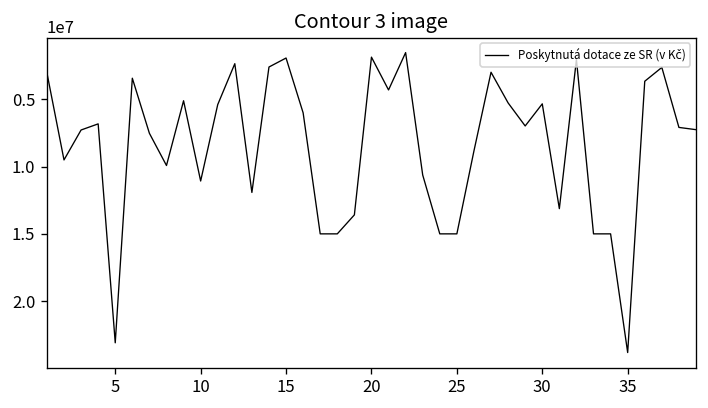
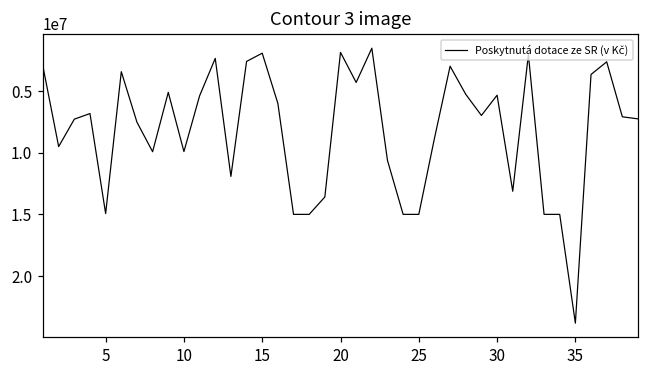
  {
-   "5": 23100000,
-   "10": 11100000,
+   "5": 14900000,
+   "10": 9900000,
    "15": 1900000,
    "20": 1900000,
    "25": 15000000,
    "30": 5300000,
    "35": 23800000
  }
